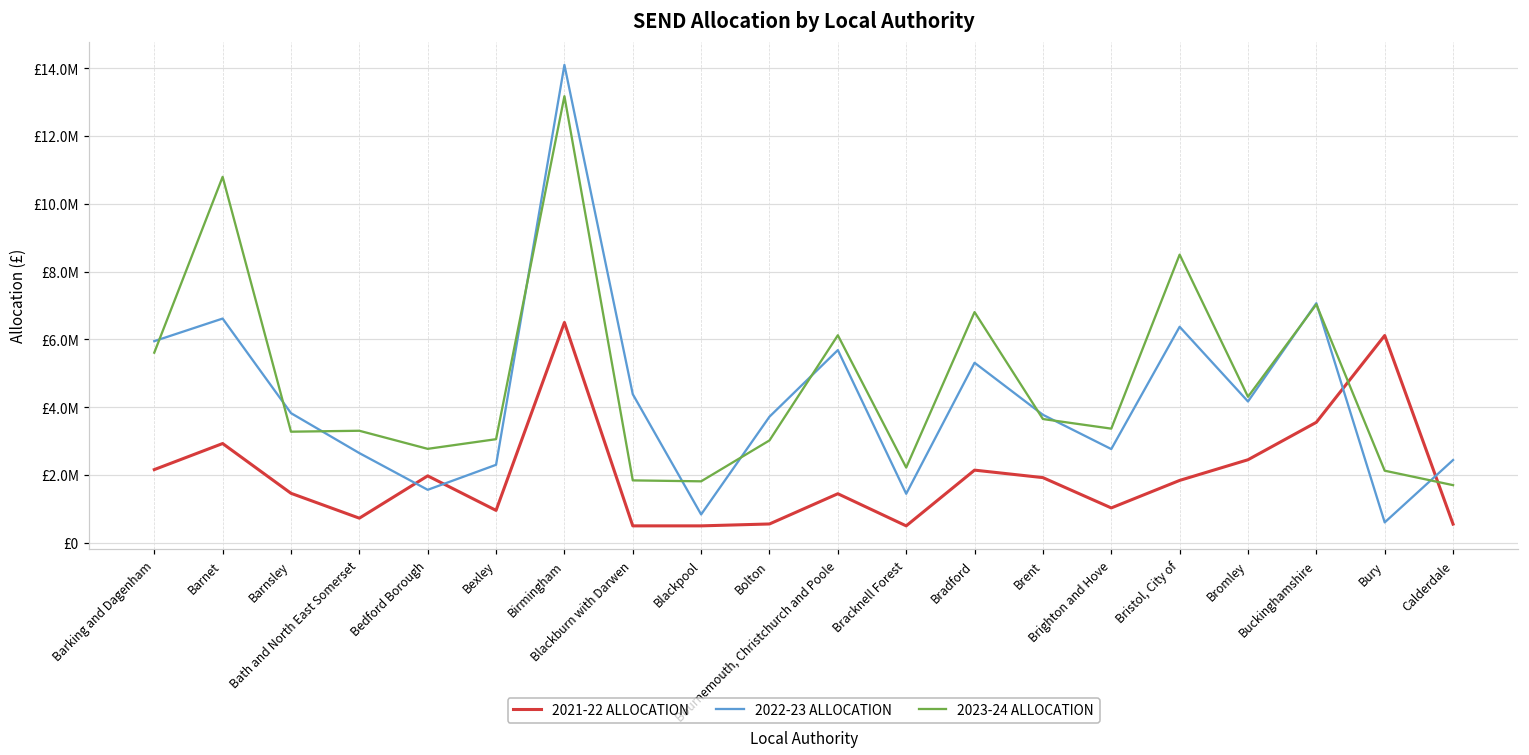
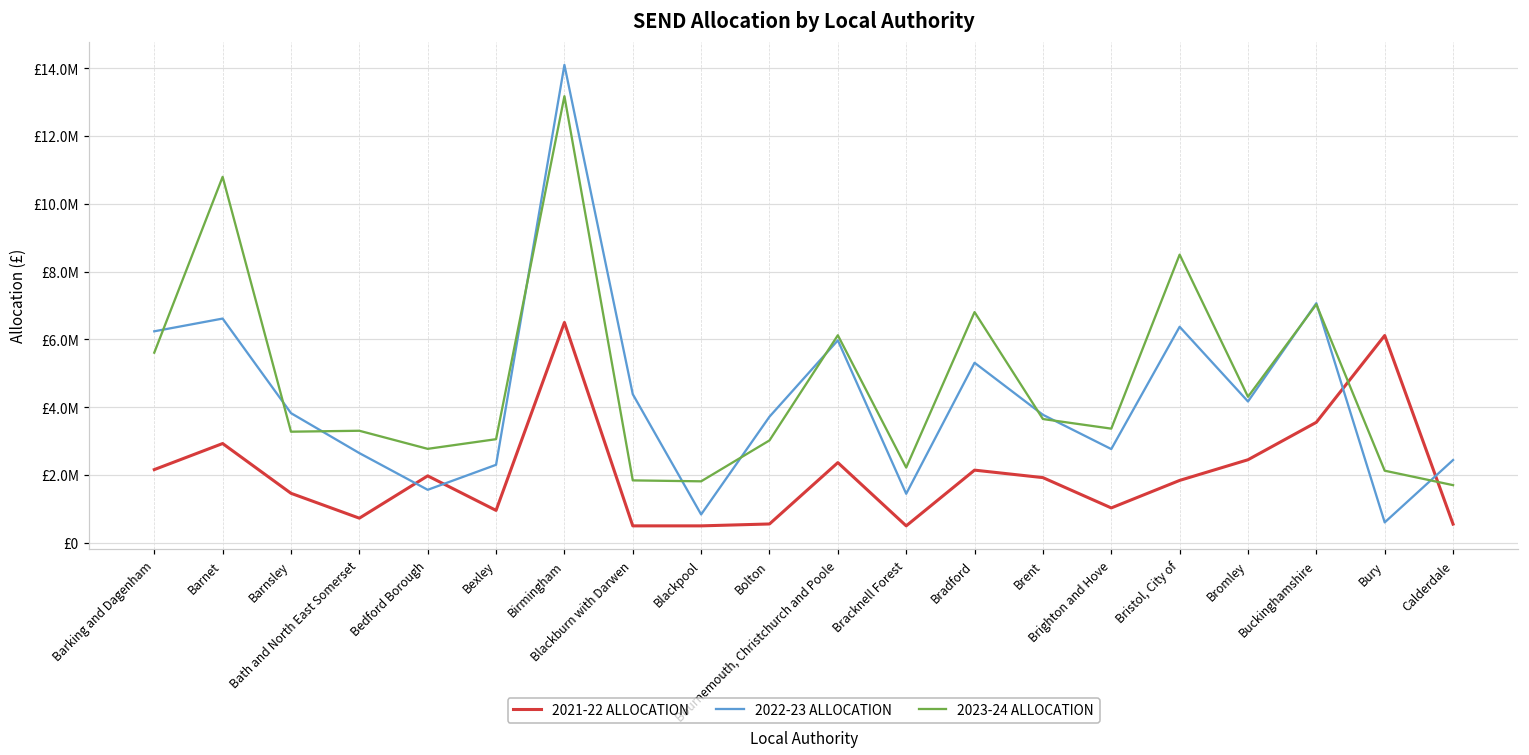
  {
    "2021-22 ALLOCATION": {
      "Barking and Dagenham": "£2200000",
      "Barnet": "£2900000",
      "Barnsley": "£1500000",
      "Bath and North East Somerset": "£700000",
      "Bedford Borough": "£2000000",
      "Bexley": "£1000000",
      "Birmingham": "£6500000",
      "Blackburn with Darwen": "£500000",
      "Blackpool": "£500000",
      "Bolton": "£600000",
-     "Bournemouth, Christchurch and Poole": "£1400000",
+     "Bournemouth, Christchurch and Poole": "£2400000",
      "Bracknell Forest": "£500000",
      "Bradford": "£2100000",
      "Brent": "£1900000",
      "Brighton and Hove": "£1000000",
      "Bristol, City of": "£1800000",
      "Bromley": "£2500000",
      "Buckinghamshire": "£3600000",
      "Bury": "£6100000",
      "Calderdale": "£600000"
    },
    "2022-23 ALLOCATION": {
-     "Barking and Dagenham": "£5900000",
+     "Barking and Dagenham": "£6200000",
      "Barnet": "£6600000",
      "Barnsley": "£3800000",
      "Bath and North East Somerset": "£2600000",
      "Bedford Borough": "£1600000",
      "Bexley": "£2300000",
      "Birmingham": "£14100000",
      "Blackburn with Darwen": "£4400000",
      "Blackpool": "£800000",
      "Bolton": "£3700000",
-     "Bournemouth, Christchurch and Poole": "£5700000",
+     "Bournemouth, Christchurch and Poole": "£6000000",
      "Bracknell Forest": "£1400000",
      "Bradford": "£5300000",
      "Brent": "£3800000",
      "Brighton and Hove": "£2800000",
      "Bristol, City of": "£6400000",
      "Bromley": "£4200000",
      "Bury": "£600000",
      "Calderdale": "£2400000"
    },
    "2023-24 ALLOCATION": {
      "Barking and Dagenham": "£5600000",
      "Barnet": "£10800000",
      "Barnsley": "£3300000",
      "Bath and North East Somerset": "£3300000",
      "Bedford Borough": "£2800000",
      "Bexley": "£3100000",
      "Birmingham": "£13200000",
      "Blackburn with Darwen": "£1800000",
      "Blackpool": "£1800000",
      "Bolton": "£3000000",
      "Bournemouth, Christchurch and Poole": "£6100000",
      "Bracknell Forest": "£2200000",
      "Bradford": "£6800000",
      "Brent": "£3700000",
      "Brighton and Hove": "£3400000",
      "Bristol, City of": "£8500000",
      "Bromley": "£4300000",
      "Bury": "£2100000",
      "Calderdale": "£1700000"
    }
  }
